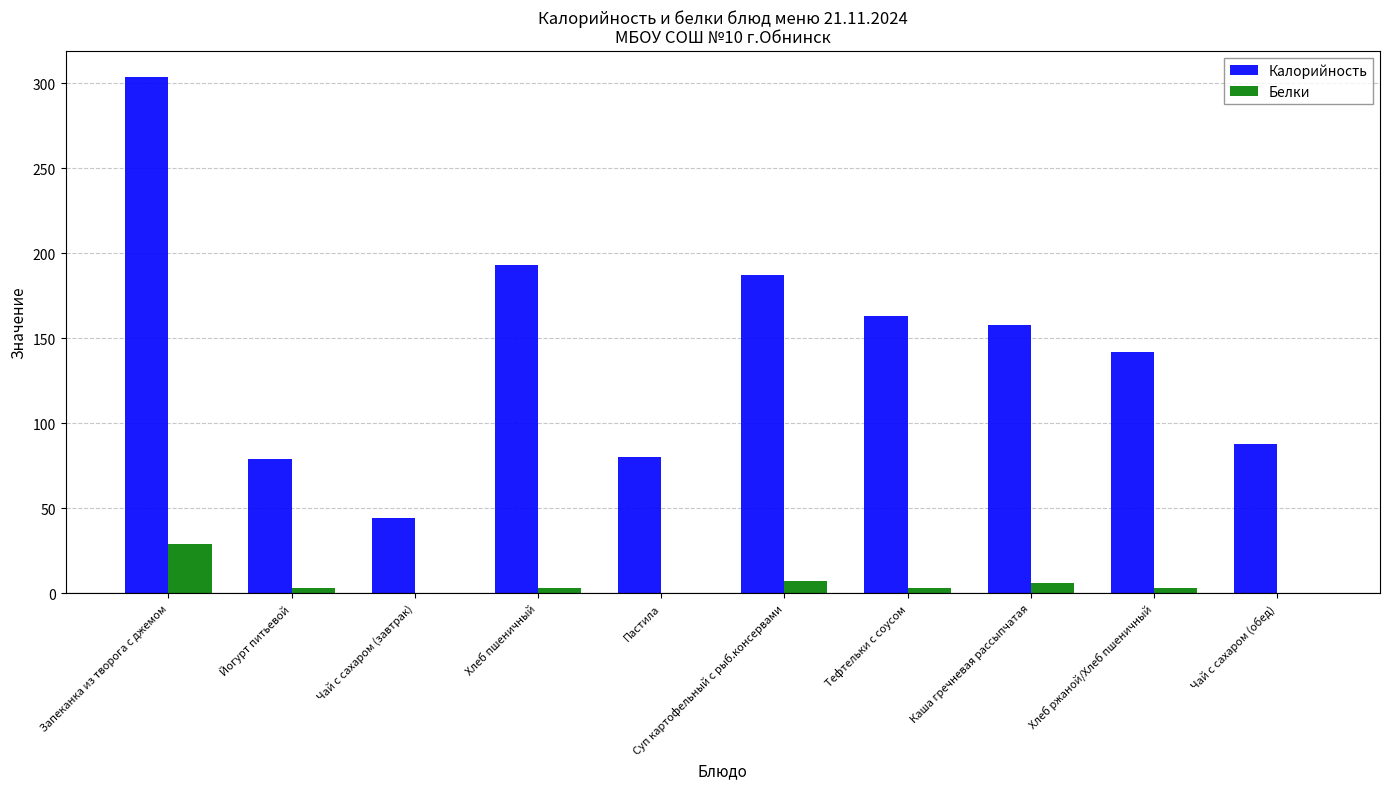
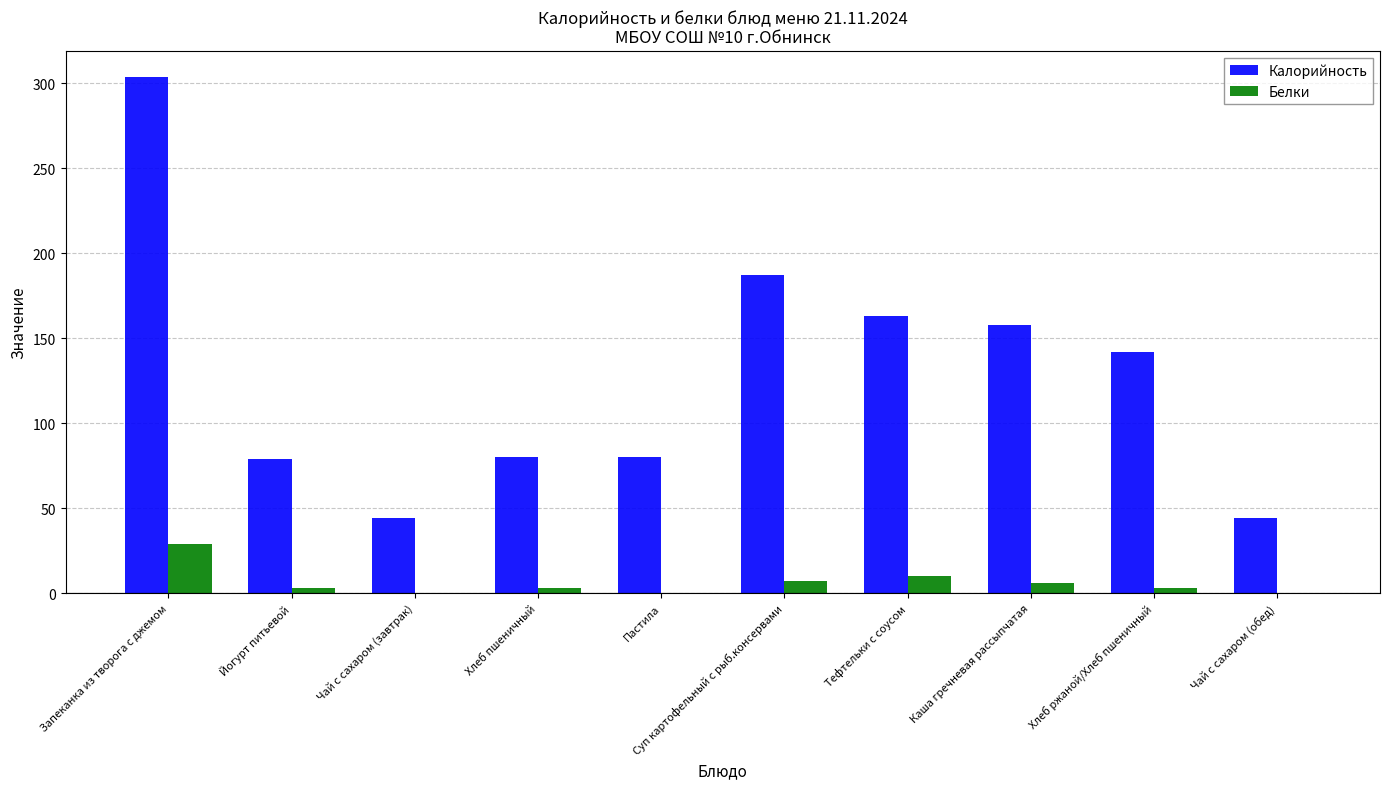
  {
    "Калорийность": {
      "Запеканка из творога с джемом": 304,
      "Йогурт питьевой": 79,
      "Чай с сахаром (завтрак)": 44,
-     "Хлеб пшеничный": 193,
+     "Хлеб пшеничный": 80,
      "Пастила": 80,
      "Суп картофельный с рыб.консервами": 187,
      "Тефтельки с соусом": 163,
      "Каша гречневая рассыпчатая": 158,
      "Хлеб ржаной/Хлеб пшеничный": 142,
-     "Чай с сахаром (обед)": 88
+     "Чай с сахаром (обед)": 44
    },
    "Белки": {
      "Запеканка из творога с джемом": 29,
      "Йогурт питьевой": 3,
      "Чай с сахаром (завтрак)": 0,
      "Хлеб пшеничный": 3,
      "Пастила": 0,
      "Суп картофельный с рыб.консервами": 7,
-     "Тефтельки с соусом": 3,
+     "Тефтельки с соусом": 10,
      "Каша гречневая рассыпчатая": 6,
      "Хлеб ржаной/Хлеб пшеничный": 3,
      "Чай с сахаром (обед)": 0
    }
  }
